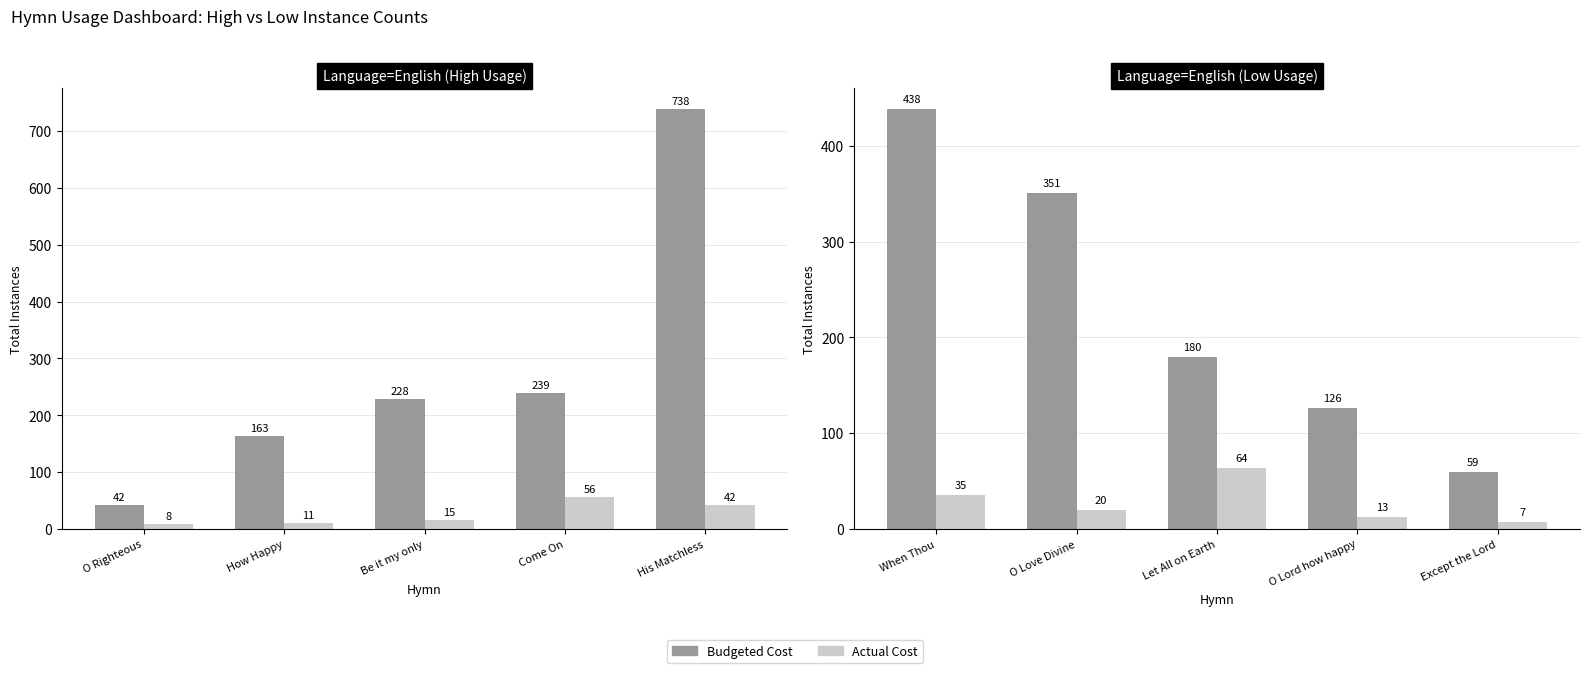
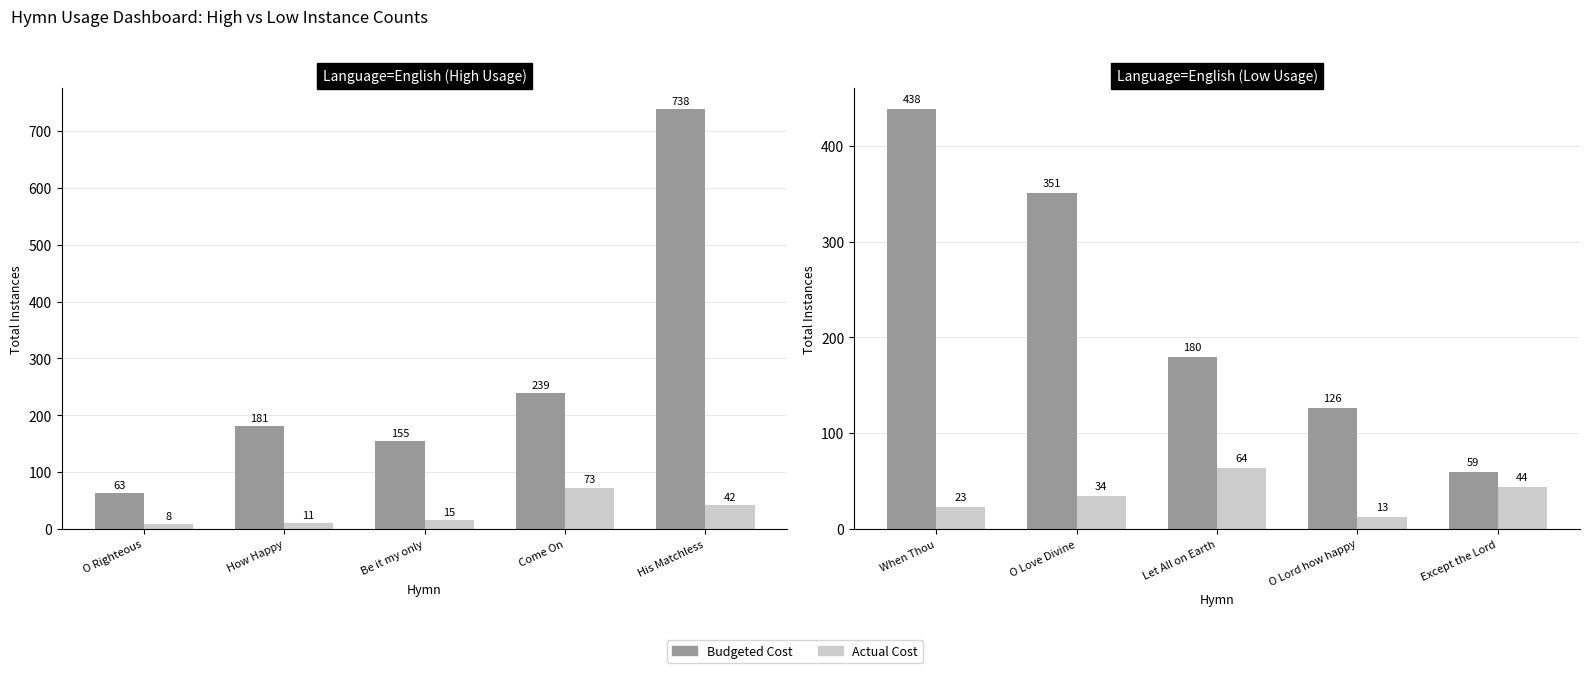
  {
    "Language=English (High Usage)": {
      "Budgeted Cost": {
-       "O Righteous": 42,
-       "How Happy": 163,
-       "Be it my only": 228,
+       "O Righteous": 63,
+       "How Happy": 181,
+       "Be it my only": 155,
        "Come On": 239,
        "His Matchless": 738
      },
      "Actual Cost": {
        "O Righteous": 8,
        "How Happy": 11,
        "Be it my only": 15,
-       "Come On": 56,
+       "Come On": 73,
        "His Matchless": 42
      }
    },
    "Language=English (Low Usage)": {
      "Budgeted Cost": {
        "When Thou": 438,
        "O Love Divine": 351,
        "Let All on Earth": 180,
        "O Lord how happy": 126,
        "Except the Lord": 59
      },
      "Actual Cost": {
-       "When Thou": 35,
-       "O Love Divine": 20,
+       "When Thou": 23,
+       "O Love Divine": 34,
        "Let All on Earth": 64,
        "O Lord how happy": 13,
-       "Except the Lord": 7
+       "Except the Lord": 44
      }
    }
  }
